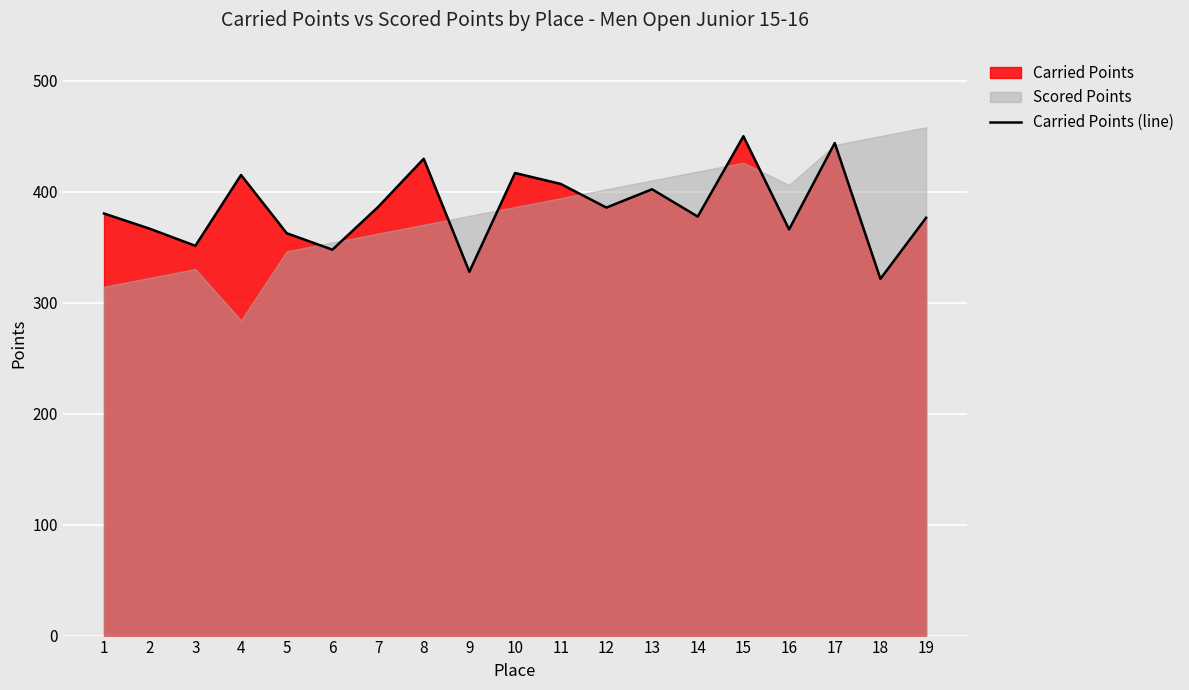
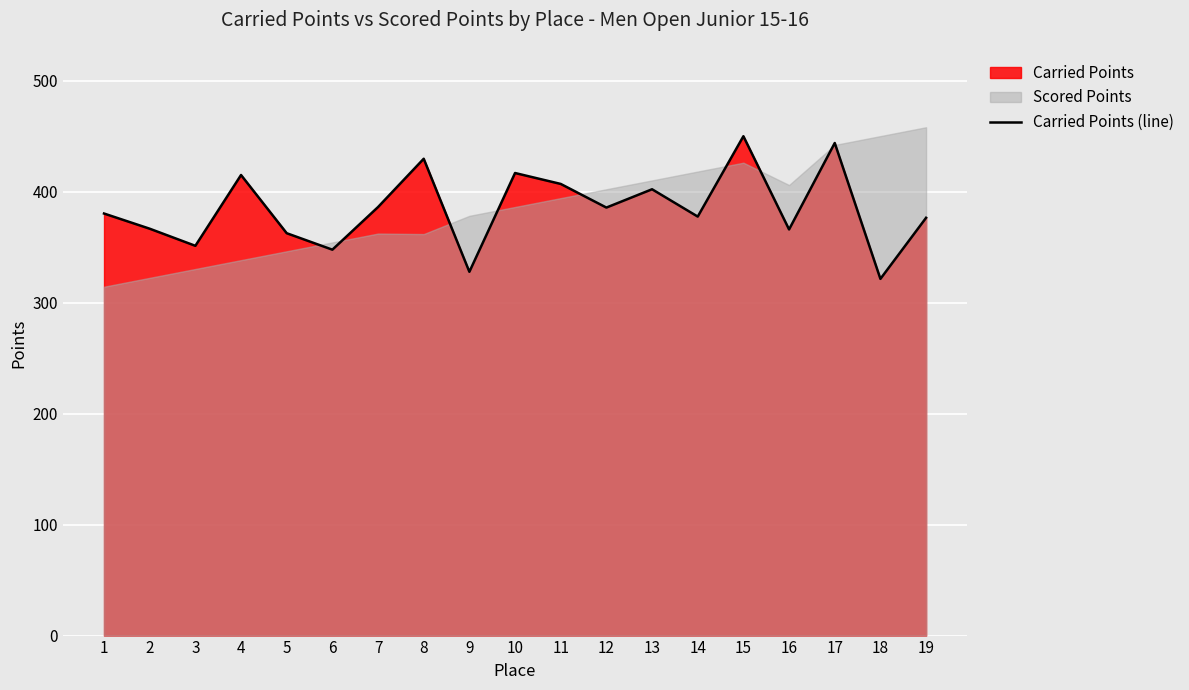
  {
    "Carried Points": {
      "1": 380,
      "2": 367,
      "3": 351,
      "4": 415,
      "5": 363,
      "6": 348,
      "7": 386,
      "8": 430,
      "9": 328,
      "10": 417,
      "11": 407,
      "12": 386,
      "13": 402,
      "14": 378,
      "15": 450,
      "16": 366,
      "18": 321,
      "19": 377
    },
    "Scored Points": {
      "1": 314,
      "2": 322,
      "3": 330,
-     "4": 284,
+     "4": 338,
      "5": 346,
      "6": 354,
      "7": 362,
-     "8": 370,
+     "8": 362,
      "9": 378,
      "10": 386,
      "11": 394,
      "12": 402,
      "13": 410,
      "14": 418,
      "15": 426,
      "16": 406,
      "18": 450,
      "19": 458
    }
  }
